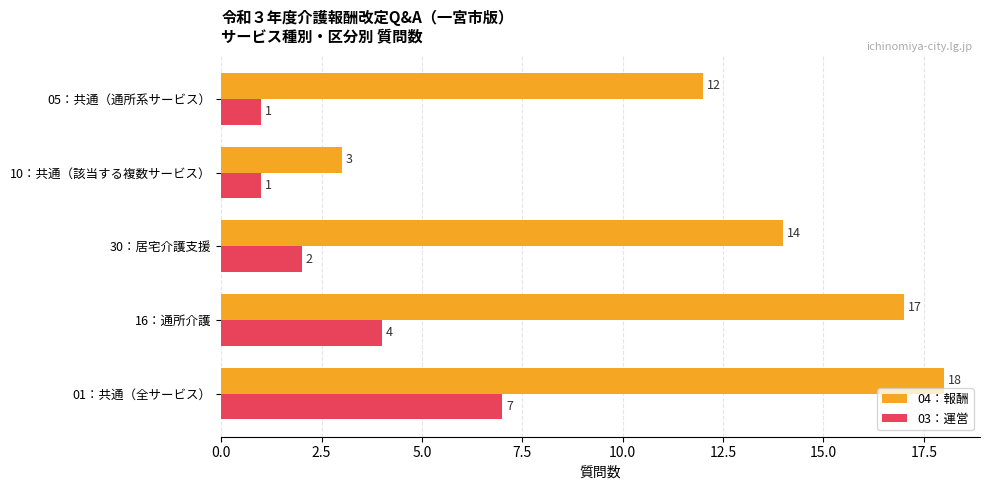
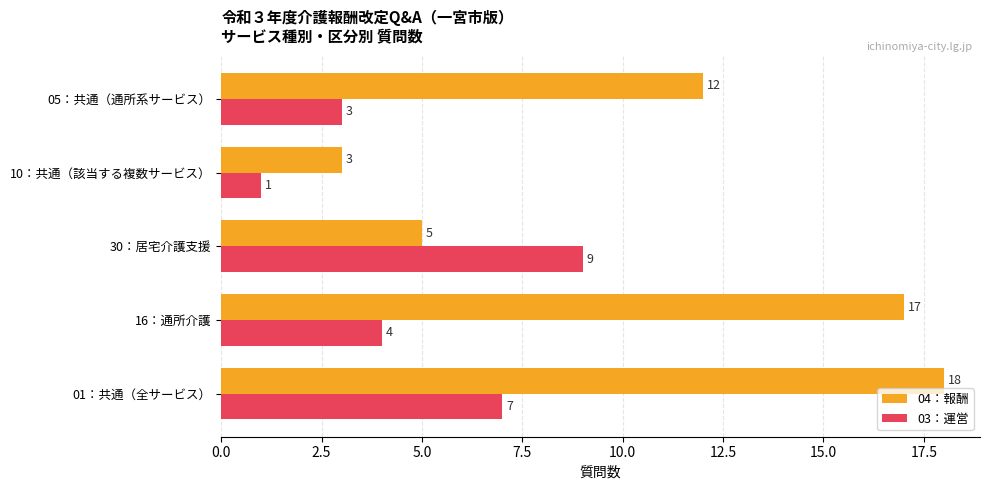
  {
    "04：報酬": {
      "05：共通（通所系サービス）": 12,
      "10：共通（該当する複数サービス）": 3,
-     "30：居宅介護支援": 14,
+     "30：居宅介護支援": 5,
      "16：通所介護": 17,
      "01：共通（全サービス）": 18
    },
    "03：運営": {
-     "05：共通（通所系サービス）": 1,
+     "05：共通（通所系サービス）": 3,
      "10：共通（該当する複数サービス）": 1,
-     "30：居宅介護支援": 2,
+     "30：居宅介護支援": 9,
      "16：通所介護": 4,
      "01：共通（全サービス）": 7
    }
  }
